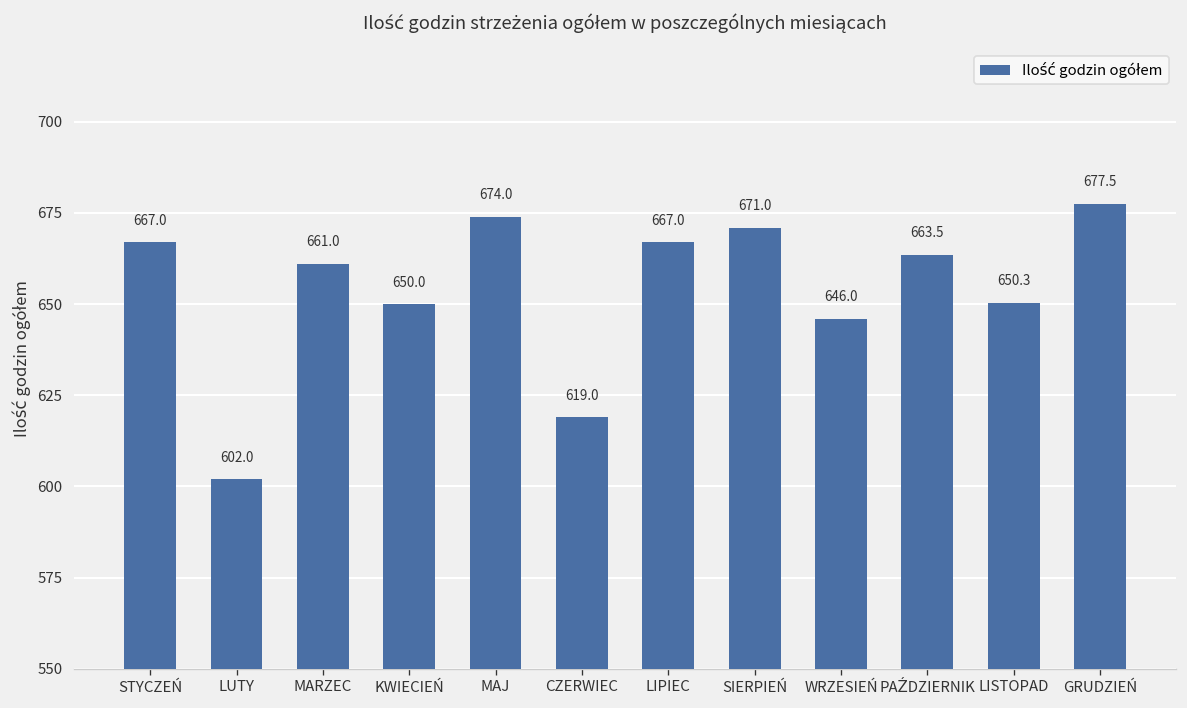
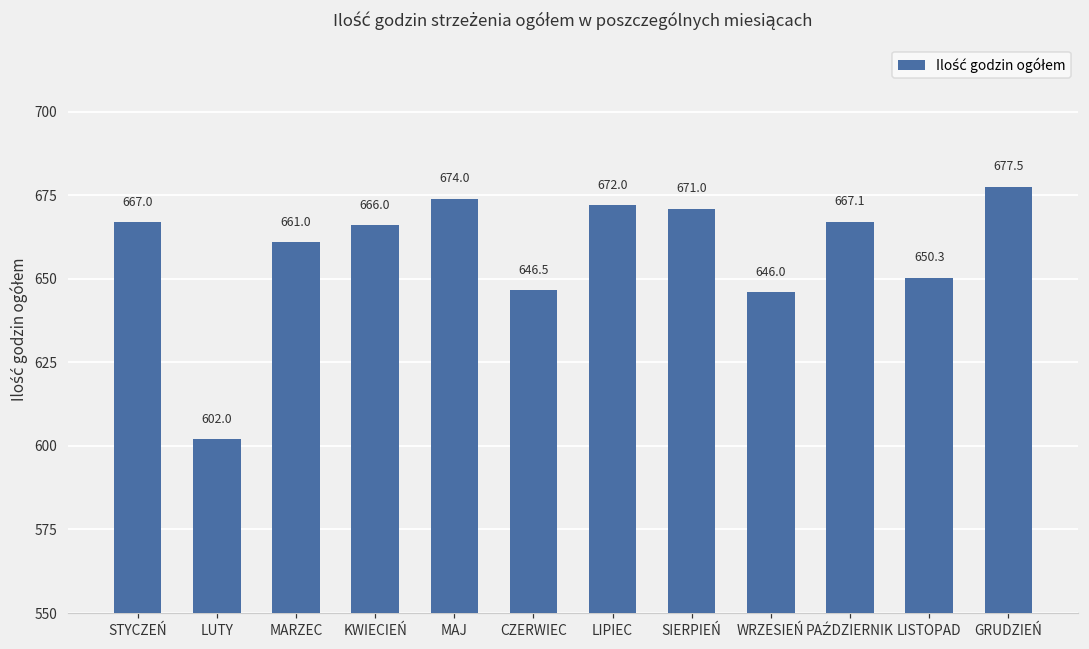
  {
    "STYCZEŃ": 667.0,
    "LUTY": 602.0,
    "MARZEC": 661.0,
-   "KWIECIEŃ": 650.0,
+   "KWIECIEŃ": 666.0,
    "MAJ": 674.0,
-   "CZERWIEC": 619.0,
-   "LIPIEC": 667.0,
+   "CZERWIEC": 646.5,
+   "LIPIEC": 672.0,
    "SIERPIEŃ": 671.0,
    "WRZESIEŃ": 646.0,
-   "PAŹDZIERNIK": 663.5,
+   "PAŹDZIERNIK": 667.1,
    "LISTOPAD": 650.3,
    "GRUDZIEŃ": 677.5
  }
